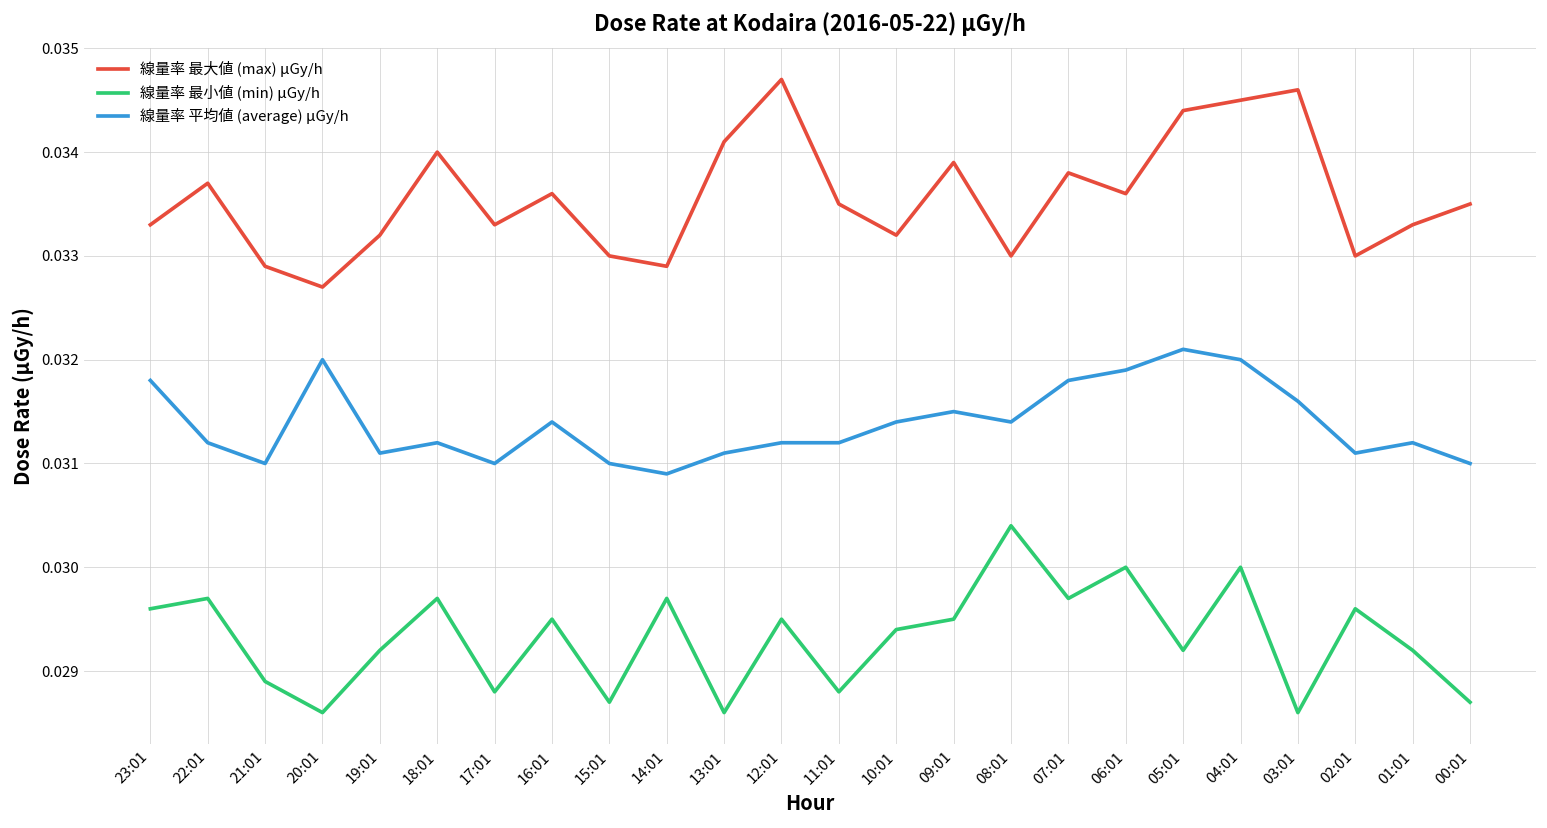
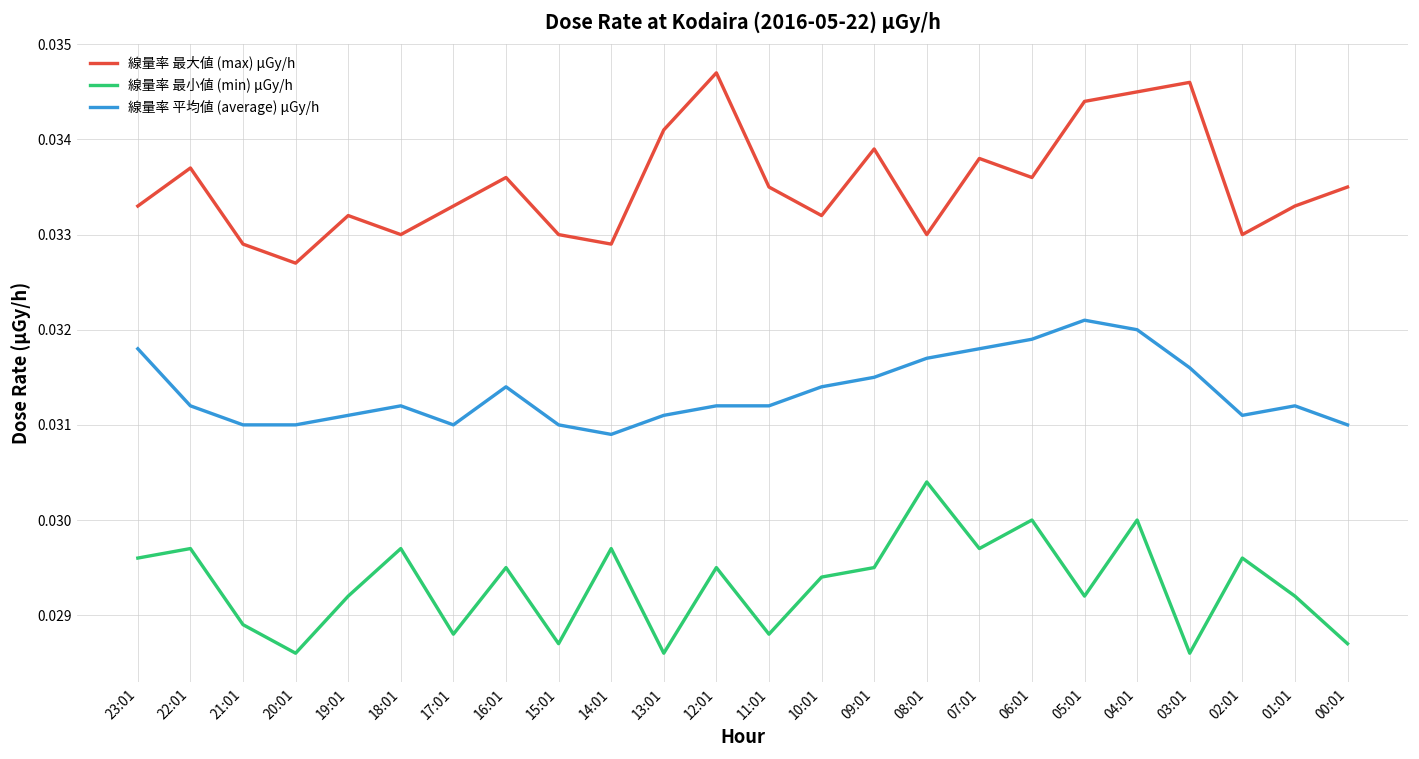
  {
    "線量率 最大値 (max) μGy/h": {
      "23:01": 0.0333,
      "22:01": 0.0337,
      "21:01": 0.0329,
      "20:01": 0.0327,
      "19:01": 0.0332,
-     "18:01": 0.034,
+     "18:01": 0.033,
      "17:01": 0.0333,
      "16:01": 0.0336,
      "15:01": 0.033,
      "14:01": 0.0329,
      "13:01": 0.0341,
      "12:01": 0.0347,
      "11:01": 0.0335,
      "10:01": 0.0332,
      "09:01": 0.0339,
      "08:01": 0.033,
      "07:01": 0.0338,
      "06:01": 0.0336,
      "05:01": 0.0344,
      "04:01": 0.0345,
      "03:01": 0.0346,
      "02:01": 0.033,
      "01:01": 0.0333,
      "00:01": 0.0335
    },
    "線量率 最小値 (min) μGy/h": {
      "23:01": 0.0296,
      "22:01": 0.0297,
      "21:01": 0.0289,
      "20:01": 0.0286,
      "19:01": 0.0292,
      "18:01": 0.0297,
      "17:01": 0.0288,
      "16:01": 0.0295,
      "15:01": 0.0287,
      "14:01": 0.0297,
      "13:01": 0.0286,
      "12:01": 0.0295,
      "11:01": 0.0288,
      "10:01": 0.0294,
      "09:01": 0.0295,
      "08:01": 0.0304,
      "07:01": 0.0297,
      "06:01": 0.0300,
      "05:01": 0.0292,
      "04:01": 0.0300,
      "03:01": 0.0286,
      "02:01": 0.0296,
      "01:01": 0.0292,
      "00:01": 0.0287
    },
    "線量率 平均値 (average) μGy/h": {
      "23:01": 0.0318,
      "22:01": 0.0312,
      "21:01": 0.0310,
-     "20:01": 0.032,
+     "20:01": 0.031,
      "19:01": 0.0311,
      "18:01": 0.0312,
      "17:01": 0.0310,
      "16:01": 0.0314,
      "15:01": 0.0310,
      "14:01": 0.0309,
      "13:01": 0.0311,
      "12:01": 0.0312,
      "11:01": 0.0312,
      "10:01": 0.0314,
      "09:01": 0.0315,
-     "08:01": 0.0314,
+     "08:01": 0.0317,
      "07:01": 0.0318,
      "06:01": 0.0319,
      "05:01": 0.0321,
      "04:01": 0.0320,
      "03:01": 0.0316,
      "02:01": 0.0311,
      "01:01": 0.0312,
      "00:01": 0.0310
    }
  }
